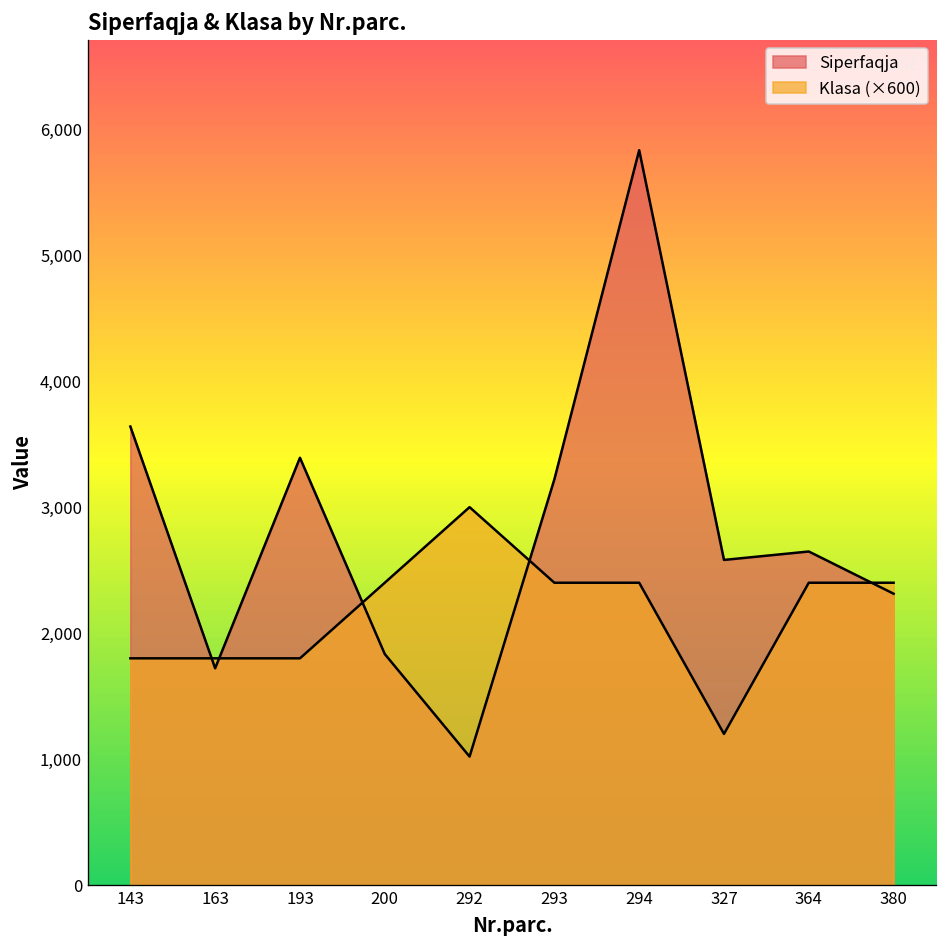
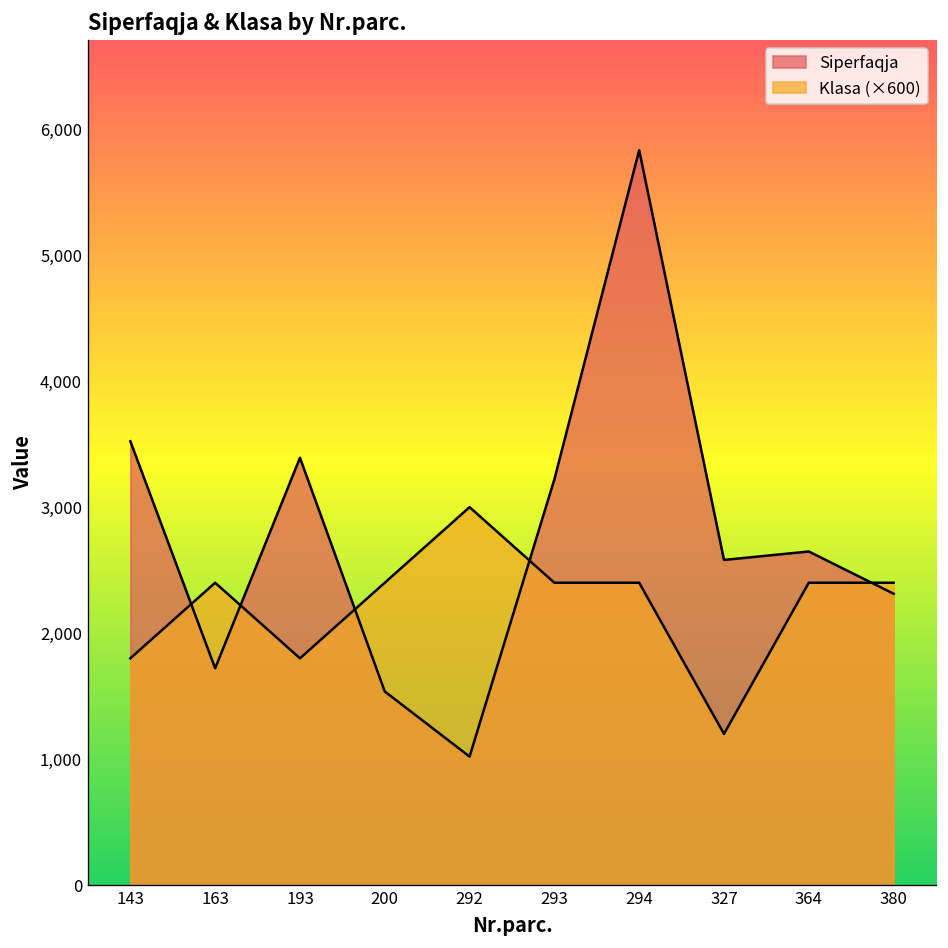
  {
    "Siperfaqja": {
-     "143": "3,640",
+     "143": "3,520",
      "163": "1,720",
      "193": "3,390",
-     "200": "1,830",
+     "200": "1,540",
      "292": "1,020",
      "293": "3,220",
      "294": "5,830",
      "327": "2,580",
      "364": "2,650",
      "380": "2,310"
    },
    "Klasa (×600)": {
      "143": "1,800",
-     "163": "1,800",
+     "163": "2,400",
      "193": "1,800",
      "200": "2,400",
      "292": "3,000",
      "293": "2,400",
      "294": "2,400",
      "327": "1,200",
      "364": "2,400",
      "380": "2,400"
    }
  }
